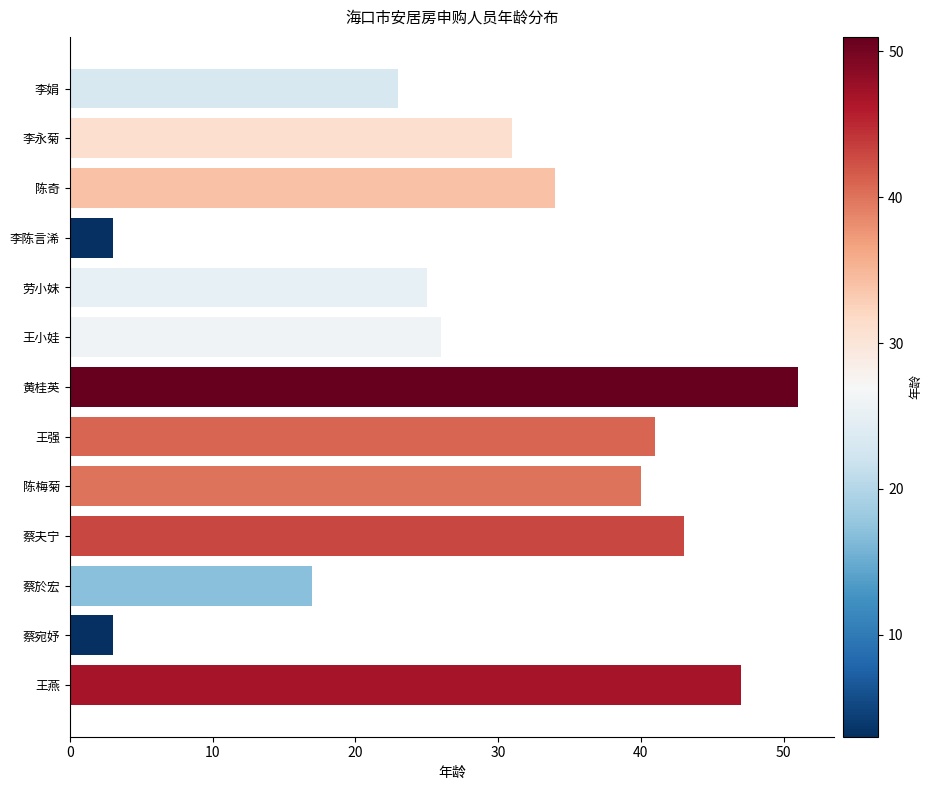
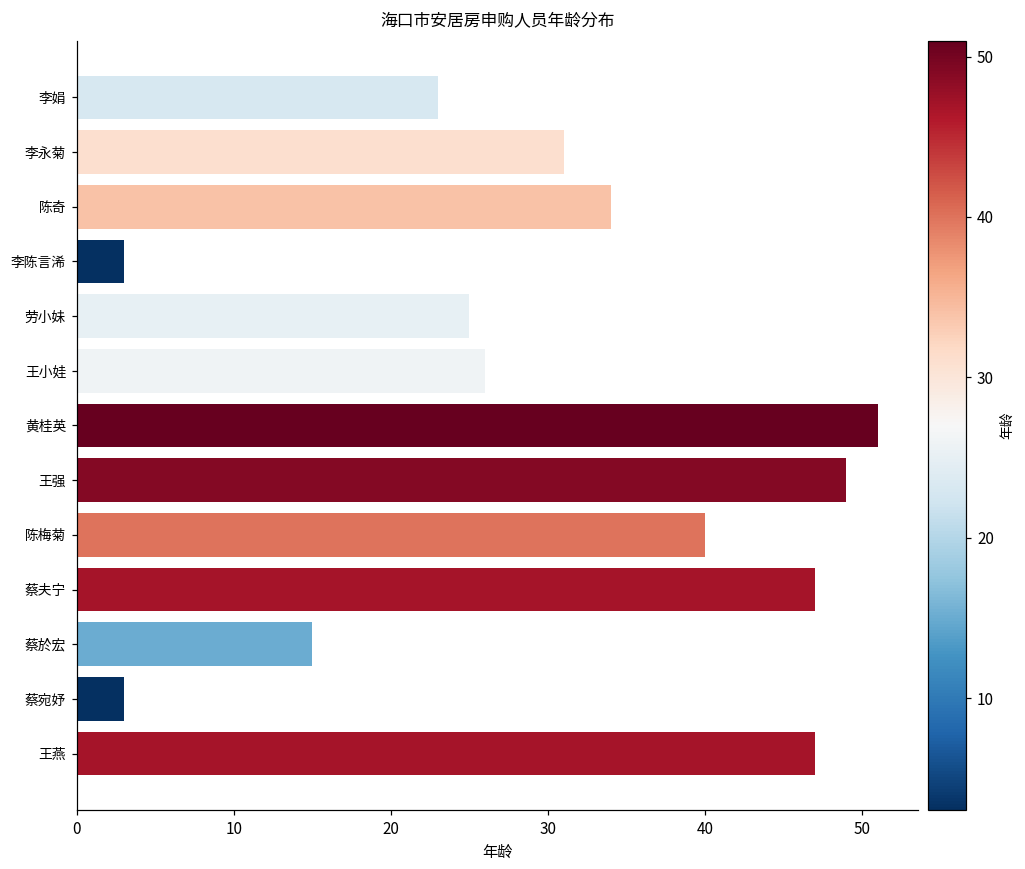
  {
    "李娟": 23,
    "李永菊": 31,
    "陈奇": 34,
    "李陈言浠": 3,
    "劳小妹": 25,
    "王小娃": 26,
    "黄桂英": 51,
-   "王强": 41,
+   "王强": 49,
    "陈梅菊": 40,
-   "蔡夫宁": 43,
-   "蔡於宏": 17,
+   "蔡夫宁": 47,
+   "蔡於宏": 15,
    "蔡宛妤": 3,
    "王燕": 47
  }
